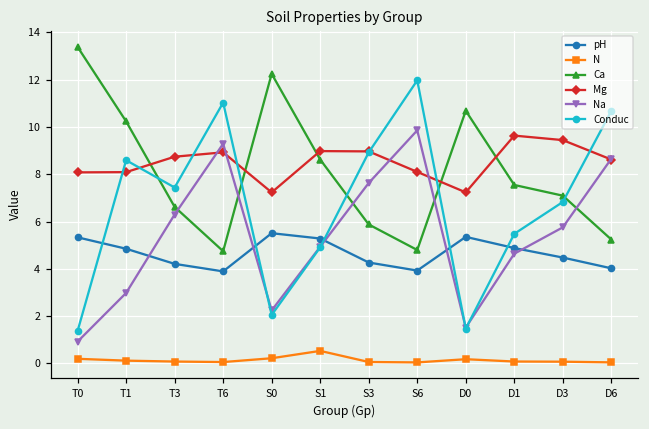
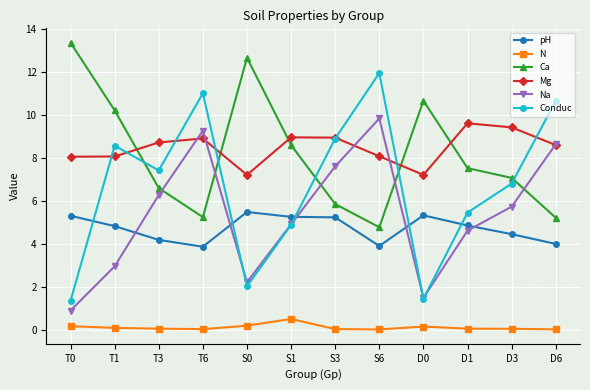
  {
    "pH": {
      "T0": 5.3,
      "T1": 4.9,
      "T3": 4.2,
      "T6": 3.9,
      "S0": 5.5,
      "S1": 5.3,
-     "S3": 4.3,
+     "S3": 5.3,
      "S6": 3.9,
      "D0": 5.4,
      "D1": 4.9,
      "D3": 4.5,
      "D6": 4.0
    },
    "N": {
      "T0": 0.2,
      "T1": 0.1,
      "T3": 0.1,
      "T6": 0.1,
      "S0": 0.2,
      "S1": 0.5,
      "S3": 0.1,
      "S6": 0.0,
      "D0": 0.2,
      "D1": 0.1,
      "D3": 0.1,
      "D6": 0.0
    },
    "Ca": {
      "T0": 13.4,
      "T1": 10.2,
      "T3": 6.6,
-     "T6": 4.7,
-     "S0": 12.2,
+     "T6": 5.3,
+     "S0": 12.7,
      "S1": 8.6,
      "S3": 5.9,
      "S6": 4.8,
      "D0": 10.7,
      "D1": 7.5,
      "D3": 7.1,
      "D6": 5.2
    },
    "Mg": {
      "T0": 8.1,
      "T1": 8.1,
      "T3": 8.7,
      "T6": 8.9,
      "S0": 7.2,
      "S1": 9.0,
      "S6": 8.1,
      "D0": 7.2,
      "D1": 9.6,
      "D3": 9.4
    },
    "Na": {
      "T0": 0.9,
      "T1": 3.0,
      "T3": 6.3,
      "T6": 9.3,
      "S0": 2.2,
      "S3": 7.6,
      "S6": 9.9,
      "D1": 4.6,
      "D3": 5.8
    },
    "Conduc": {
      "T0": 1.4,
      "T1": 8.6,
      "T3": 7.4,
      "T6": 11.0,
      "S0": 2.1,
      "S6": 12.0,
      "D1": 5.5,
      "D3": 6.8
    }
  }
